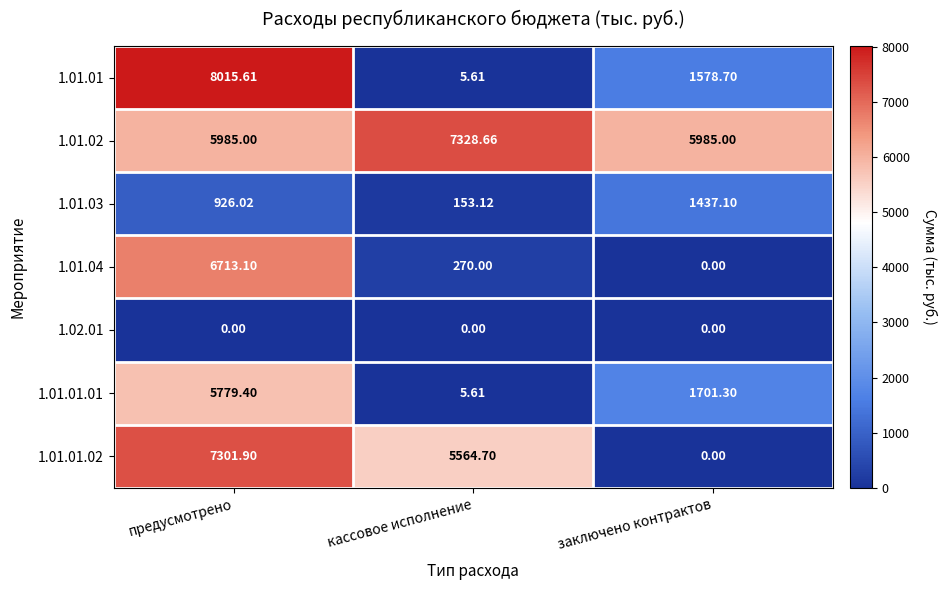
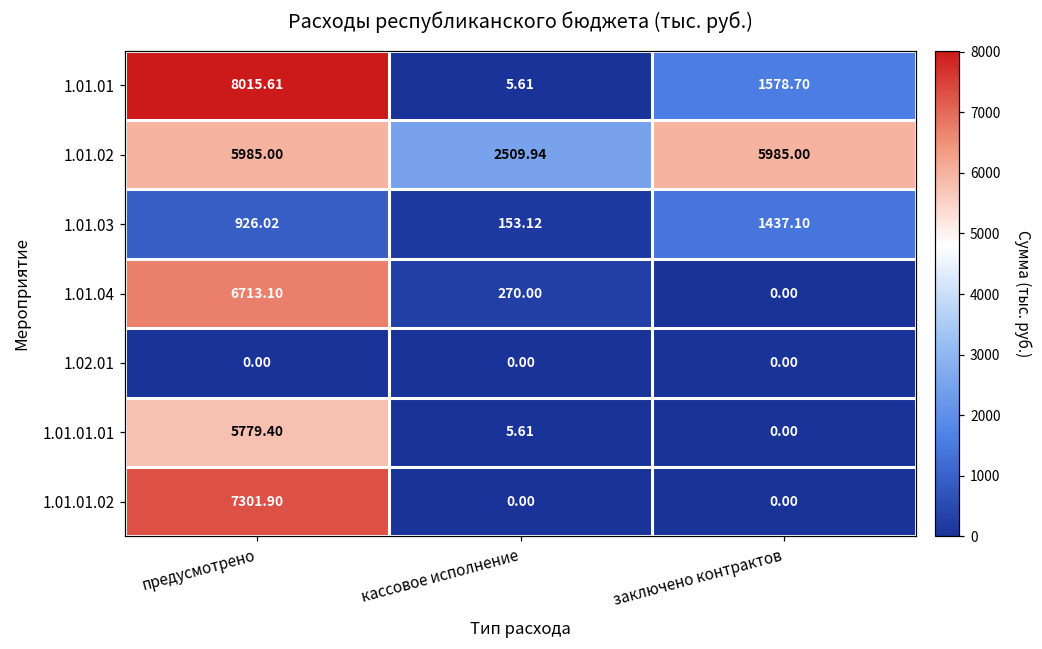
  {
    "1.01.01": {
      "предусмотрено": 8015.61,
      "кассовое исполнение": 5.61,
      "заключено контрактов": 1578.70
    },
    "1.01.02": {
      "предусмотрено": 5985.00,
-     "кассовое исполнение": 7328.66,
+     "кассовое исполнение": 2509.94,
      "заключено контрактов": 5985.00
    },
    "1.01.03": {
      "предусмотрено": 926.02,
      "кассовое исполнение": 153.12,
      "заключено контрактов": 1437.10
    },
    "1.01.04": {
      "предусмотрено": 6713.10,
      "кассовое исполнение": 270.00,
      "заключено контрактов": 0.00
    },
    "1.02.01": {
      "предусмотрено": 0.00,
      "кассовое исполнение": 0.00,
      "заключено контрактов": 0.00
    },
    "1.01.01.01": {
      "предусмотрено": 5779.40,
      "кассовое исполнение": 5.61,
-     "заключено контрактов": 1701.30
+     "заключено контрактов": 0.00
    },
    "1.01.01.02": {
      "предусмотрено": 7301.90,
-     "кассовое исполнение": 5564.70,
+     "кассовое исполнение": 0.00,
      "заключено контрактов": 0.00
    }
  }
